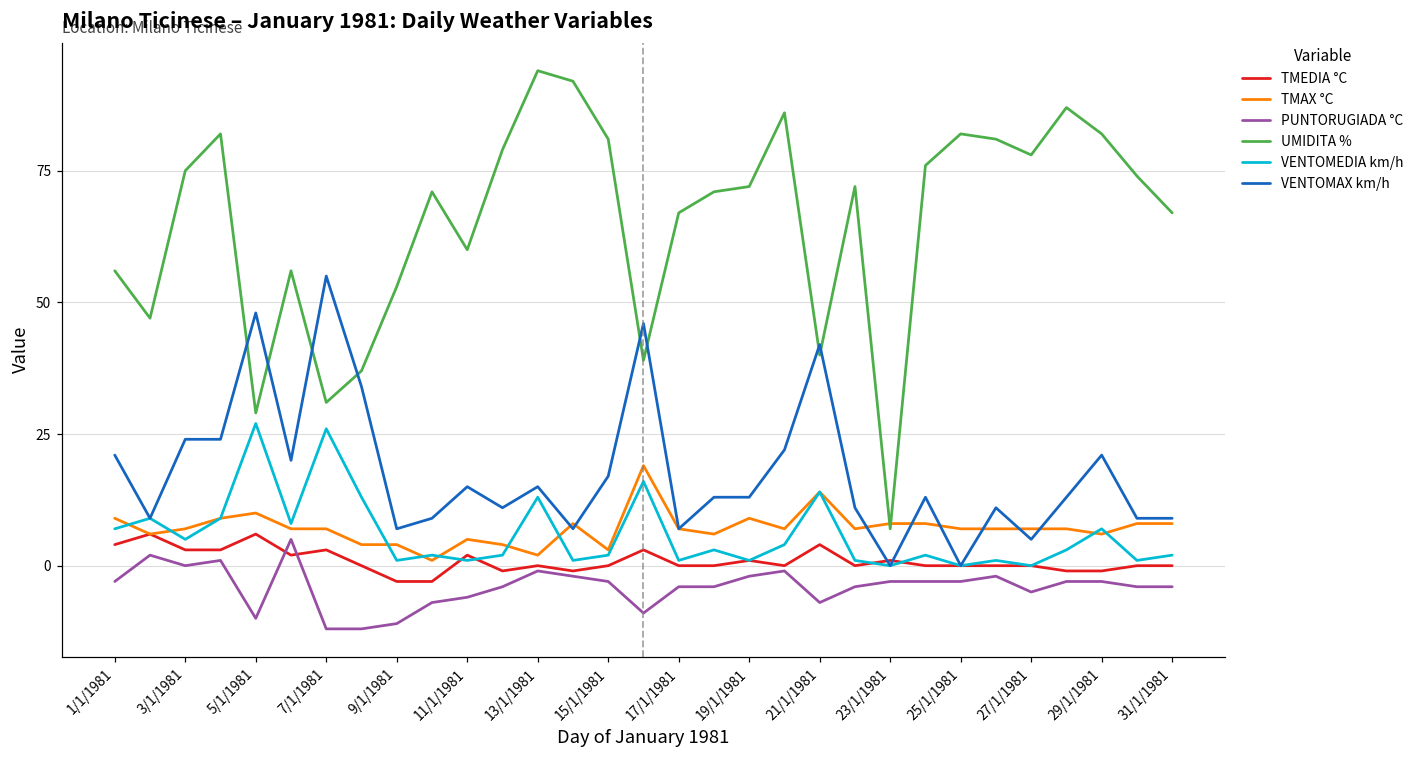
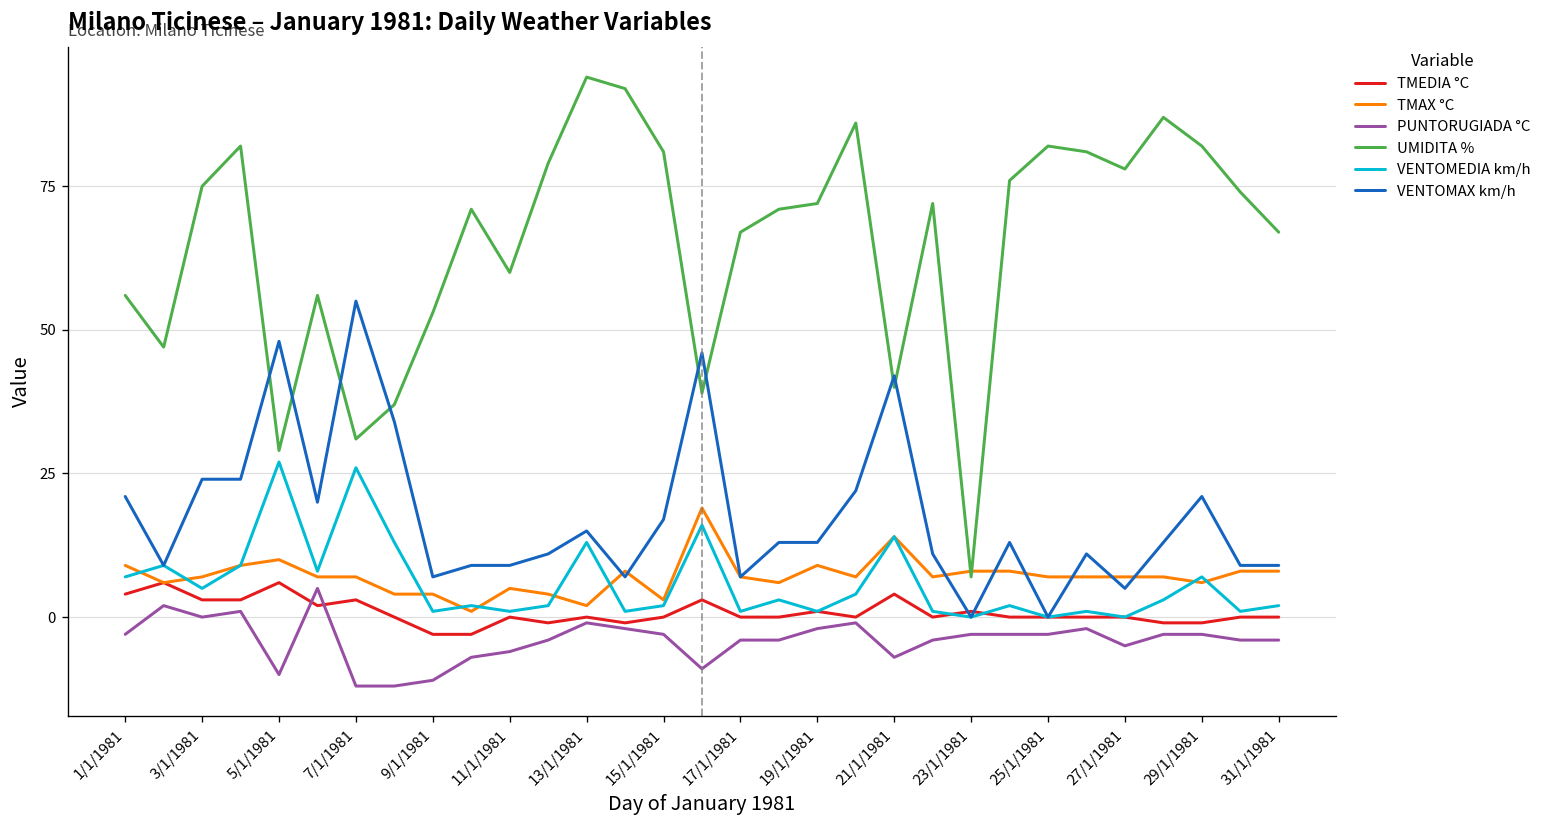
  {
    "TMEDIA °C": {
      "1/1/1981": 4,
      "3/1/1981": 3,
      "5/1/1981": 6,
      "7/1/1981": 3,
      "9/1/1981": -3,
-     "11/1/1981": 2,
+     "11/1/1981": 0,
      "13/1/1981": 0,
      "15/1/1981": 0,
      "17/1/1981": 0,
      "21/1/1981": 4,
      "23/1/1981": 1,
      "29/1/1981": -1,
      "31/1/1981": 0
    },
    "TMAX °C": {
      "1/1/1981": 9,
      "3/1/1981": 7,
      "5/1/1981": 10,
      "7/1/1981": 7,
      "9/1/1981": 4,
      "11/1/1981": 5,
      "13/1/1981": 2,
      "15/1/1981": 3,
      "19/1/1981": 9,
      "23/1/1981": 8,
      "25/1/1981": 7,
      "27/1/1981": 7,
      "29/1/1981": 6,
      "31/1/1981": 8
    },
    "PUNTORUGIADA °C": {
      "1/1/1981": -3,
      "3/1/1981": 0,
      "5/1/1981": -10,
      "7/1/1981": -12,
      "9/1/1981": -11,
      "11/1/1981": -6,
      "13/1/1981": -1,
      "15/1/1981": -3,
      "17/1/1981": -4,
      "19/1/1981": -2,
      "21/1/1981": -7,
      "23/1/1981": -3,
      "25/1/1981": -3,
      "27/1/1981": -5,
      "29/1/1981": -3,
      "31/1/1981": -4
    },
    "UMIDITA %": {
      "1/1/1981": 56,
      "3/1/1981": 75,
      "5/1/1981": 29,
      "7/1/1981": 31,
      "9/1/1981": 53,
      "11/1/1981": 60,
      "13/1/1981": 94,
      "15/1/1981": 81,
      "17/1/1981": 67,
      "19/1/1981": 72,
      "21/1/1981": 40,
      "23/1/1981": 7,
      "25/1/1981": 82,
      "27/1/1981": 78,
      "29/1/1981": 82,
      "31/1/1981": 67
    },
    "VENTOMEDIA km/h": {
      "1/1/1981": 7,
      "3/1/1981": 5,
      "5/1/1981": 27,
      "7/1/1981": 26,
      "9/1/1981": 1,
      "11/1/1981": 1,
      "13/1/1981": 13,
      "15/1/1981": 2,
      "17/1/1981": 1,
      "29/1/1981": 7,
      "31/1/1981": 2
    },
    "VENTOMAX km/h": {
      "1/1/1981": 21,
      "3/1/1981": 24,
      "5/1/1981": 48,
      "7/1/1981": 55,
      "9/1/1981": 7,
-     "11/1/1981": 15,
+     "11/1/1981": 9,
      "13/1/1981": 15,
      "15/1/1981": 17,
      "19/1/1981": 13,
      "21/1/1981": 42,
      "27/1/1981": 5,
      "29/1/1981": 21,
      "31/1/1981": 9
    }
  }
